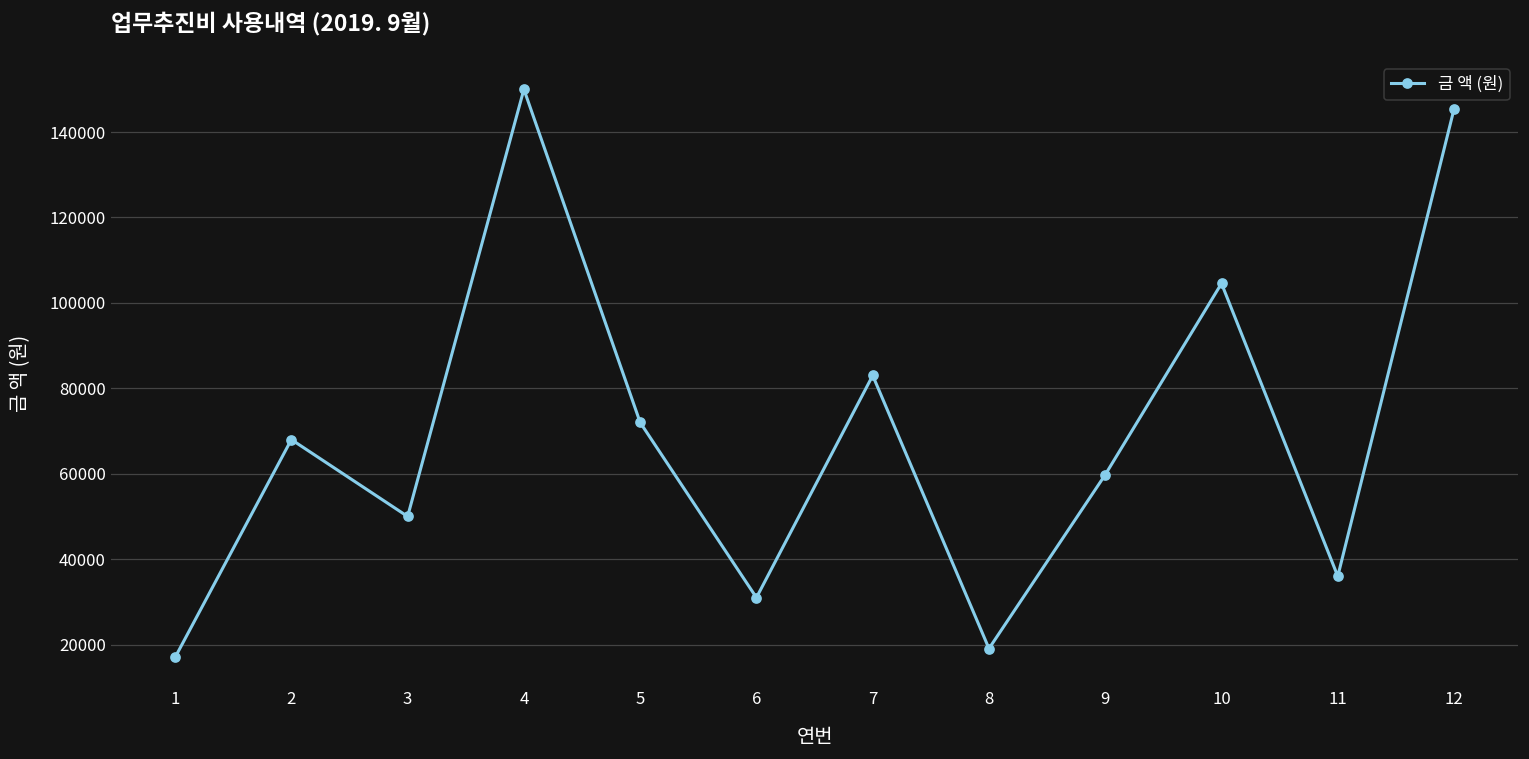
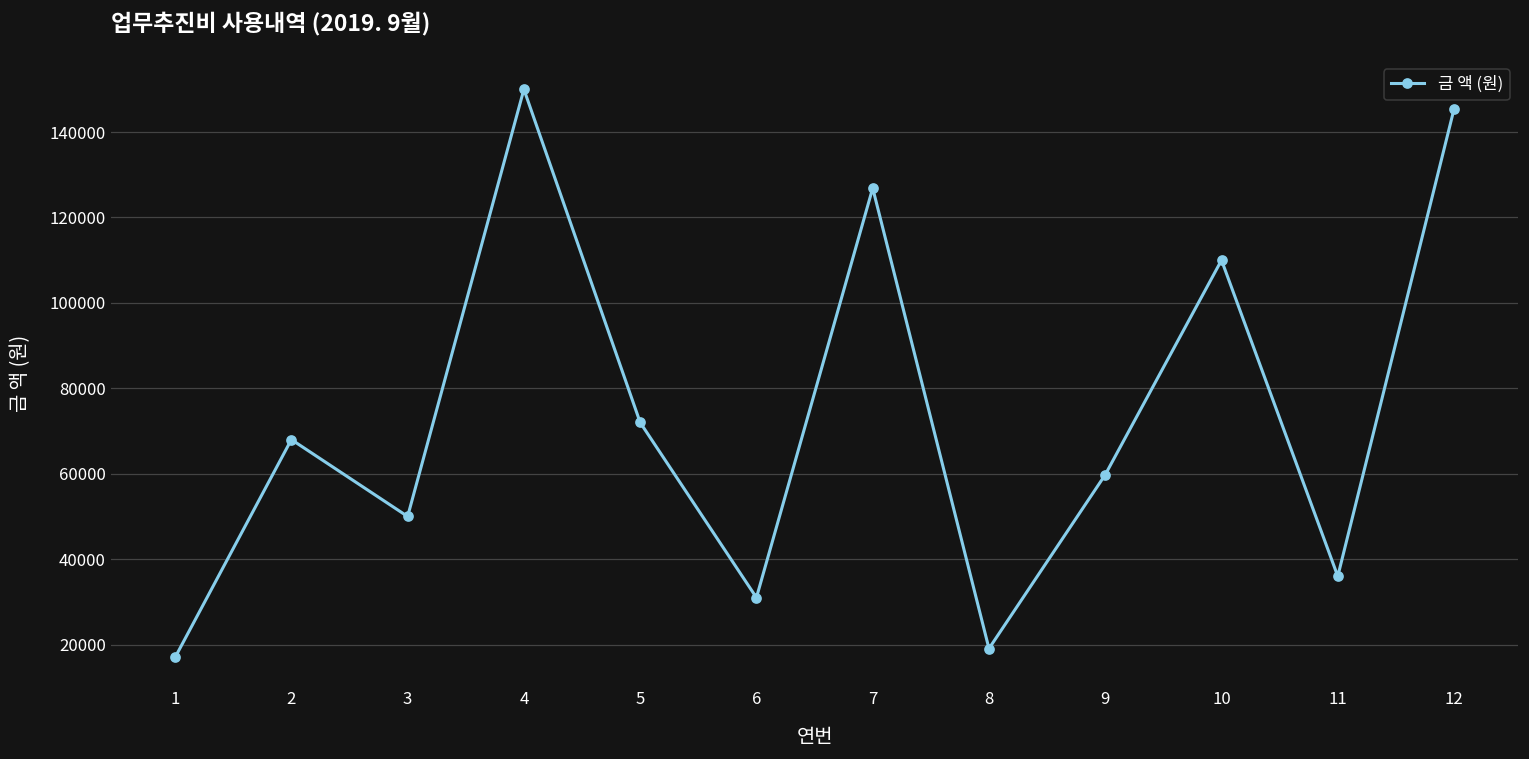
  {
    "1": 17000,
    "2": 68000,
    "3": 50000,
    "4": 150000,
    "5": 72000,
    "6": 31000,
-   "7": 83000,
+   "7": 127000,
    "8": 19000,
    "9": 60000,
-   "10": 105000,
+   "10": 110000,
    "11": 36000,
    "12": 145000
  }
